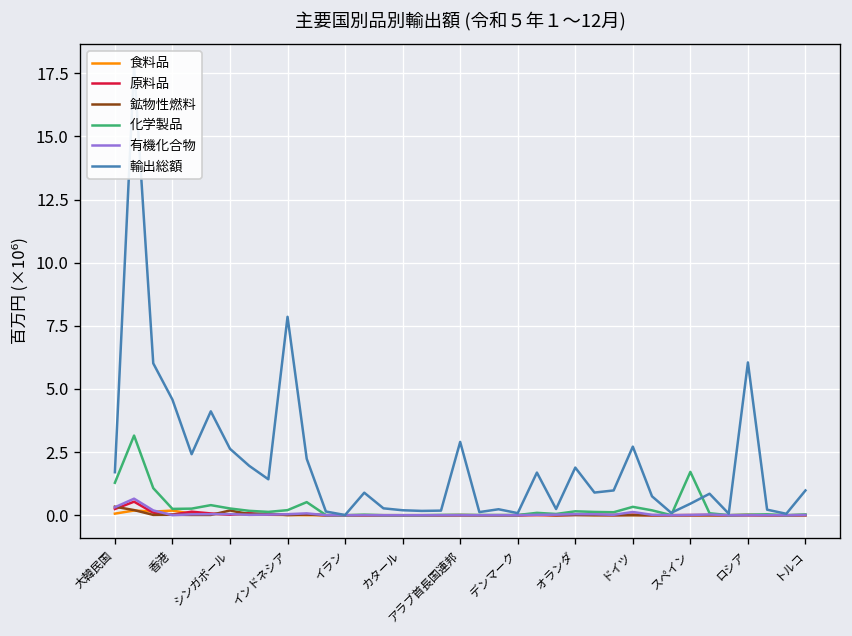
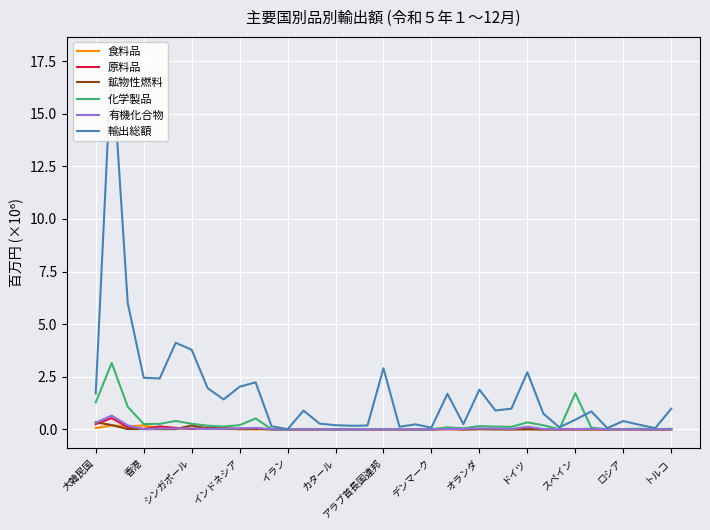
  {
    "食料品": {
      "大韓民国": 0.1
    },
    "化学製品": {
      "大韓民国": 1.3,
      "インドネシア": 0.2,
      "ドイツ": 0.3,
      "スペイン": 1.7
    },
    "輸出総額": {
      "大韓民国": 1.7,
-     "香港": 4.6,
-     "シンガポール": 2.6,
-     "インドネシア": 7.9,
+     "香港": 2.5,
+     "シンガポール": 3.8,
+     "インドネシア": 2.0,
      "カタール": 0.2,
      "アラブ首長国連邦": 2.9,
      "オランダ": 1.9,
      "ドイツ": 2.7,
      "スペイン": 0.5,
-     "ロシア": 6.1,
+     "ロシア": 0.4,
      "トルコ": 1.0
    }
  }
